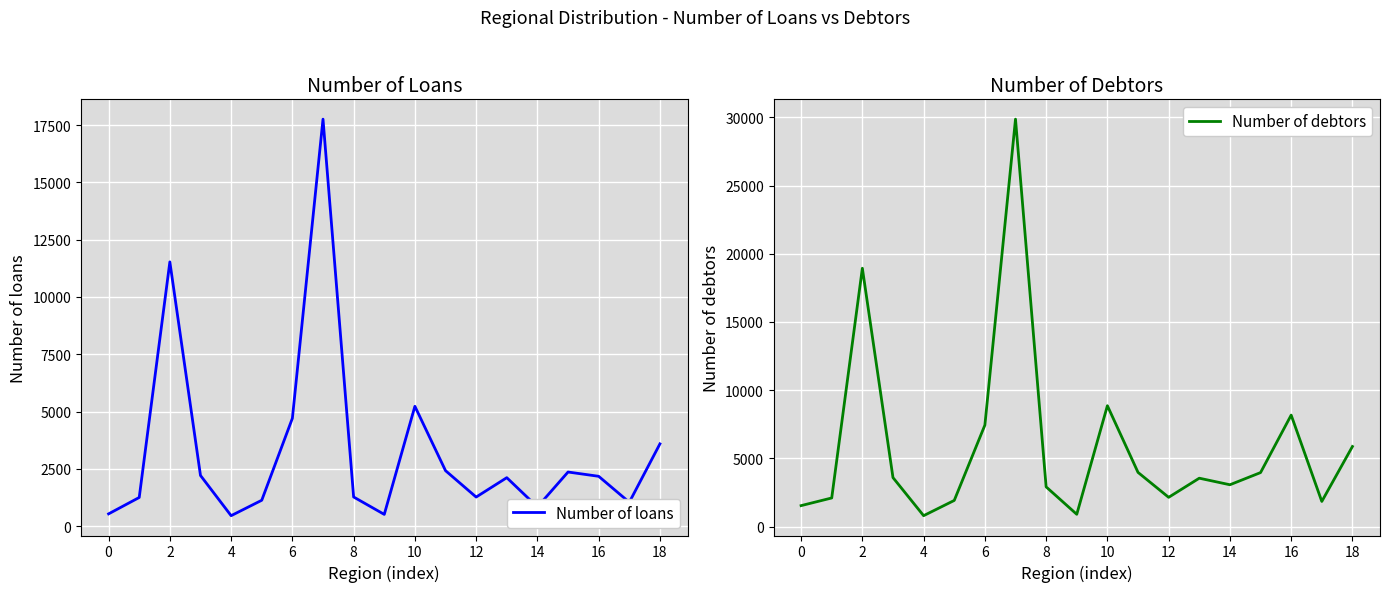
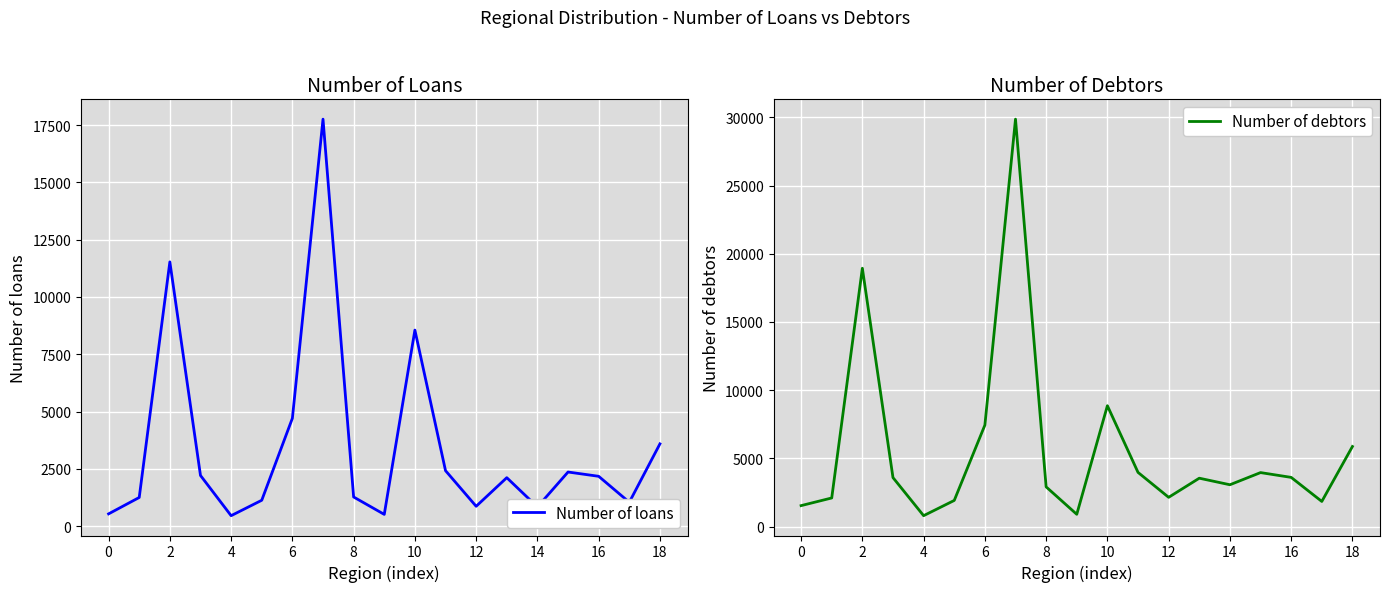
  {
    "Number of Loans": {
      "0": 500,
      "2": 11500,
      "4": 500,
      "6": 4700,
      "8": 1300,
-     "10": 5200,
-     "12": 1300,
+     "10": 8600,
+     "12": 900,
      "16": 2200,
      "18": 3600
    },
    "Number of Debtors": {
      "0": 1500,
      "2": 18900,
      "4": 800,
      "6": 7400,
      "8": 2900,
      "10": 8900,
      "12": 2100,
      "14": 3100,
-     "16": 8200,
+     "16": 3600,
      "18": 5900
    }
  }
